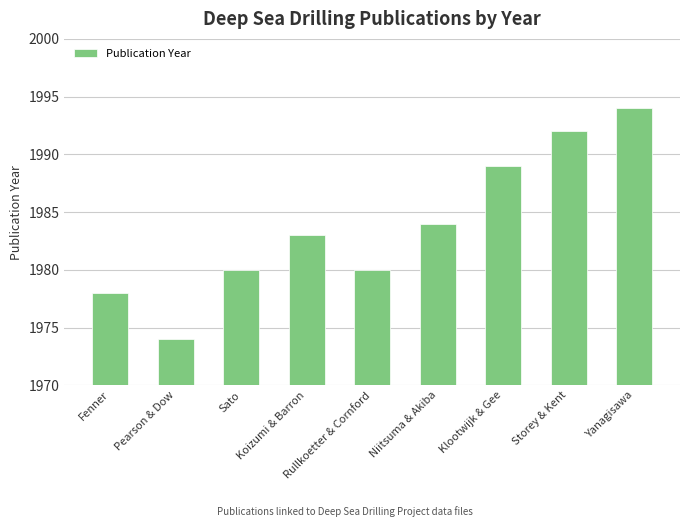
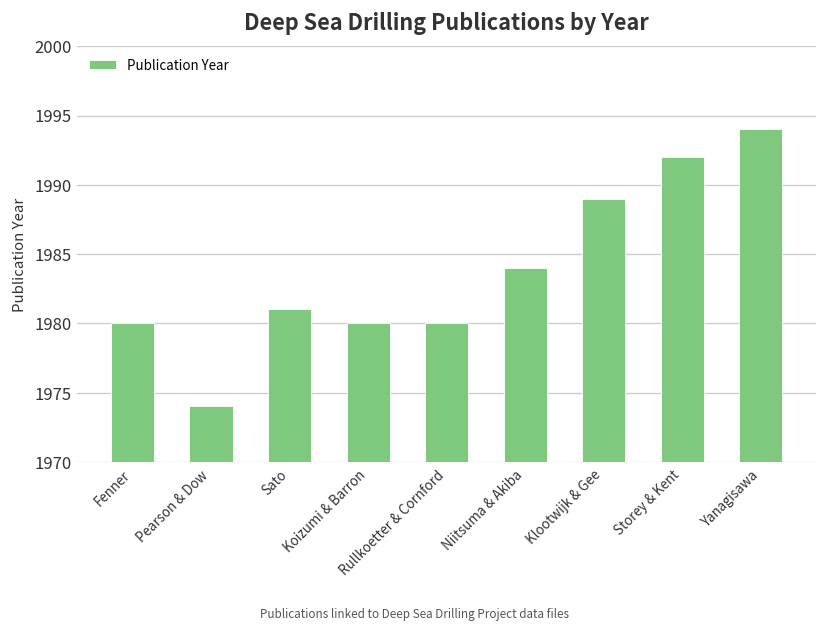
  {
-   "Fenner": 1978,
+   "Fenner": 1980,
    "Pearson & Dow": 1974,
-   "Sato": 1980,
-   "Koizumi & Barron": 1983,
+   "Sato": 1981,
+   "Koizumi & Barron": 1980,
    "Rullkoetter & Cornford": 1980,
    "Niitsuma & Akiba": 1984,
    "Klootwijk & Gee": 1989,
    "Storey & Kent": 1992,
    "Yanagisawa": 1994
  }
